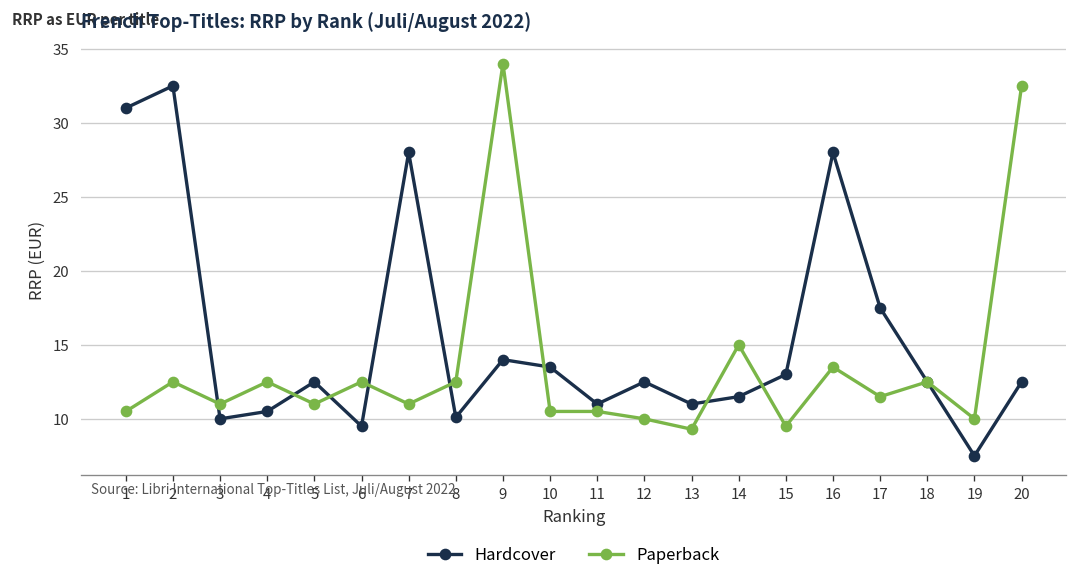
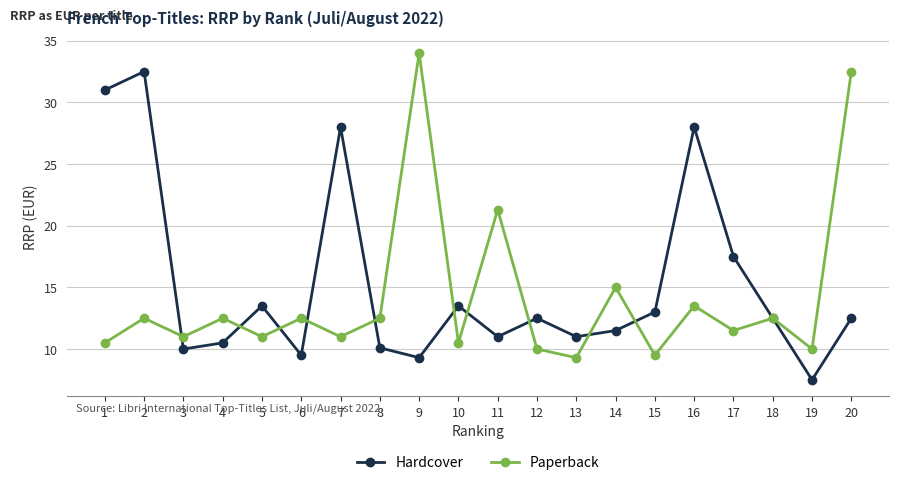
  {
    "Hardcover": {
      "1": 31.0,
      "2": 32.5,
      "3": 10.0,
      "4": 10.5,
-     "5": 12.5,
+     "5": 13.5,
      "6": 9.5,
      "7": 28.0,
      "8": 10.1,
-     "9": 14.0,
+     "9": 9.3,
      "10": 13.5,
      "11": 11.0,
      "12": 12.5,
      "13": 11.0,
      "14": 11.5,
      "15": 13.0,
      "16": 28.0,
      "17": 17.5,
      "19": 7.5,
      "20": 12.5
    },
    "Paperback": {
      "1": 10.5,
      "2": 12.5,
      "3": 11.0,
      "4": 12.5,
      "5": 11.0,
      "6": 12.5,
      "7": 11.0,
      "8": 12.5,
      "9": 34.0,
      "10": 10.5,
-     "11": 10.5,
+     "11": 21.3,
      "12": 10.0,
      "13": 9.3,
      "14": 15.0,
      "15": 9.5,
      "16": 13.5,
      "17": 11.5,
      "19": 10.0,
      "20": 32.5
    }
  }
